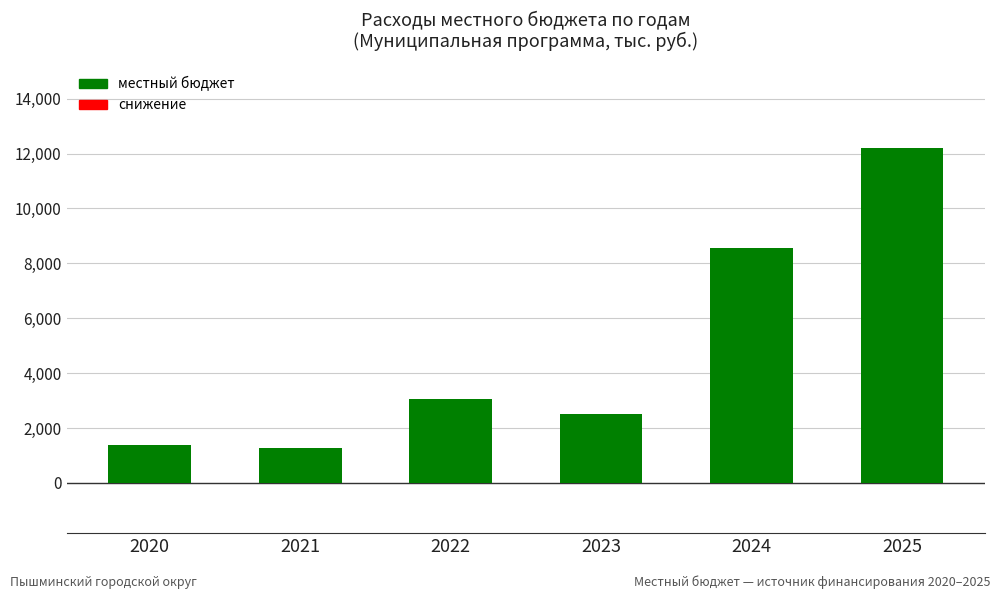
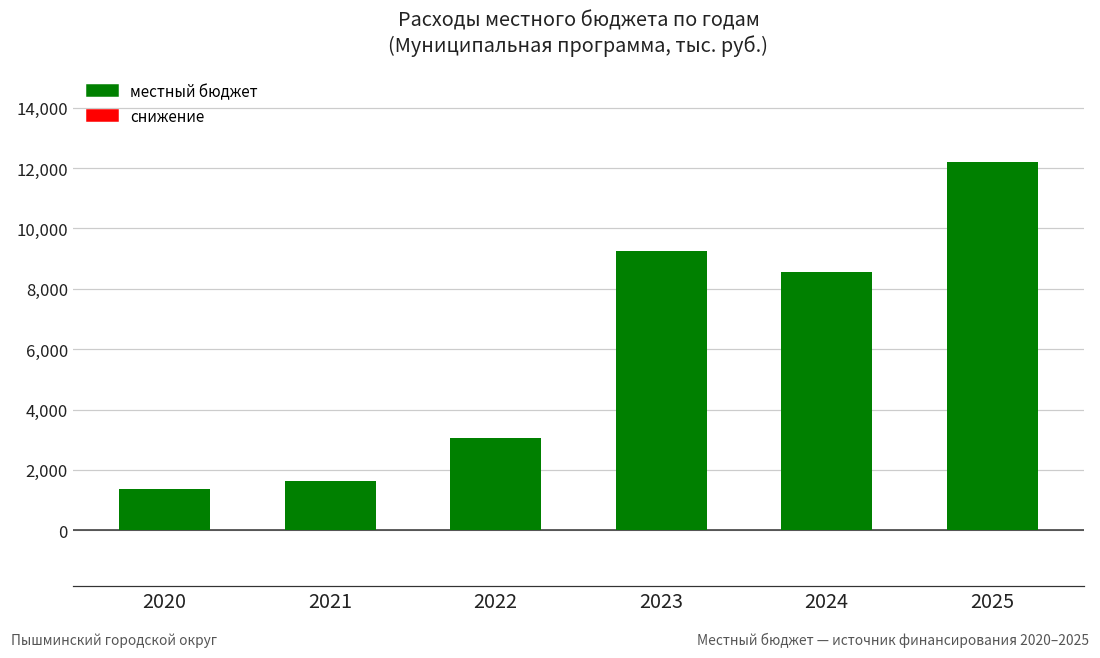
  {
    "2020": "1,400",
-   "2021": "1,300",
+   "2021": "1,600",
    "2022": "3,100",
-   "2023": "2,500",
+   "2023": "9,200",
    "2024": "8,600",
    "2025": "12,200"
  }
